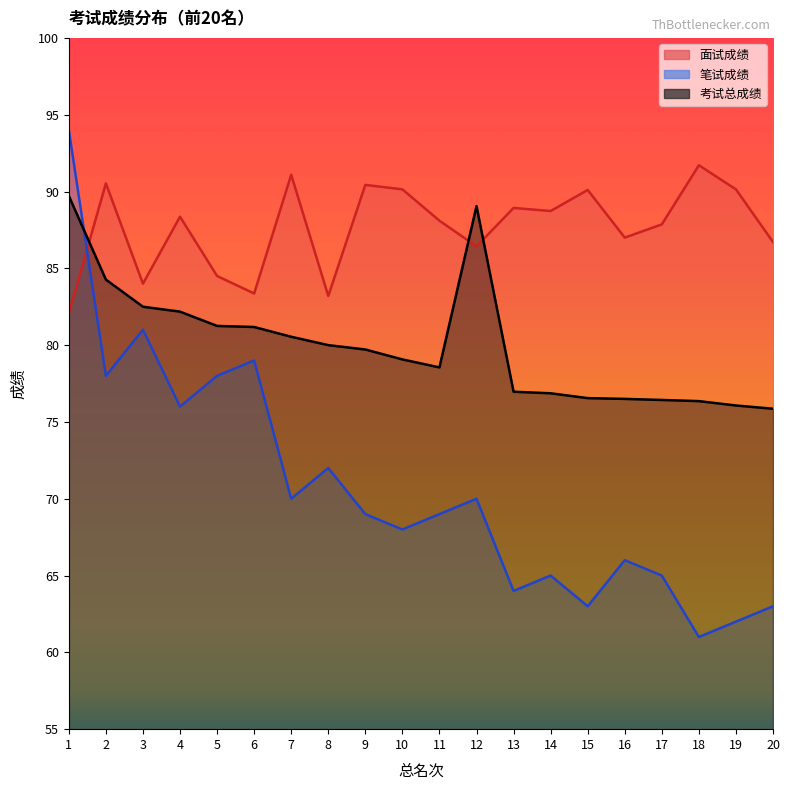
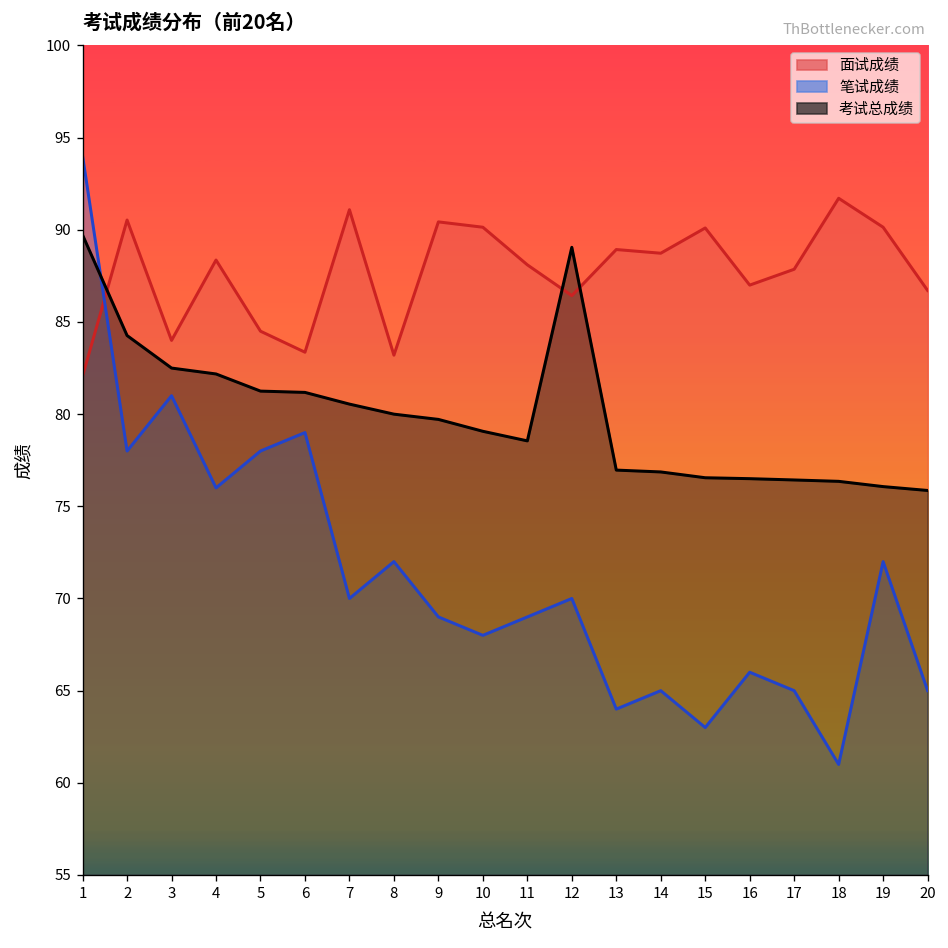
  {
    "面试成绩": {
      "1": 82,
      "2": 90.5,
      "3": 84,
      "4": 88.4,
      "5": 84.5,
      "6": 83.4,
      "7": 91,
      "8": 83.2,
      "9": 90.4,
      "10": 90,
      "11": 88,
      "12": 86.4,
      "13": 89,
      "14": 88.7,
      "15": 90,
      "16": 87,
      "17": 88,
      "18": 91.7,
      "19": 90,
      "20": 86.7
    },
    "笔试成绩": {
      "1": 94,
      "2": 78,
      "3": 81,
      "4": 76,
      "5": 78,
      "6": 79,
      "7": 70,
      "8": 72,
      "9": 69,
      "10": 68,
      "11": 69,
      "12": 70,
      "13": 64,
      "14": 65,
      "15": 63,
      "16": 66,
      "17": 65,
      "18": 61,
-     "19": 62,
-     "20": 63
+     "19": 72,
+     "20": 65
    },
    "考试总成绩": {
      "1": 89.7,
      "2": 84.3,
      "3": 82.5,
      "4": 82.2,
      "5": 81.3,
      "6": 81.2,
      "7": 80.5,
      "8": 80,
      "9": 79.7,
      "10": 79,
      "11": 78.6,
      "12": 89,
      "13": 77,
      "14": 77,
      "15": 76.6,
      "16": 76.5,
      "17": 76.4,
      "18": 76.4,
      "19": 76,
      "20": 76
    }
  }
